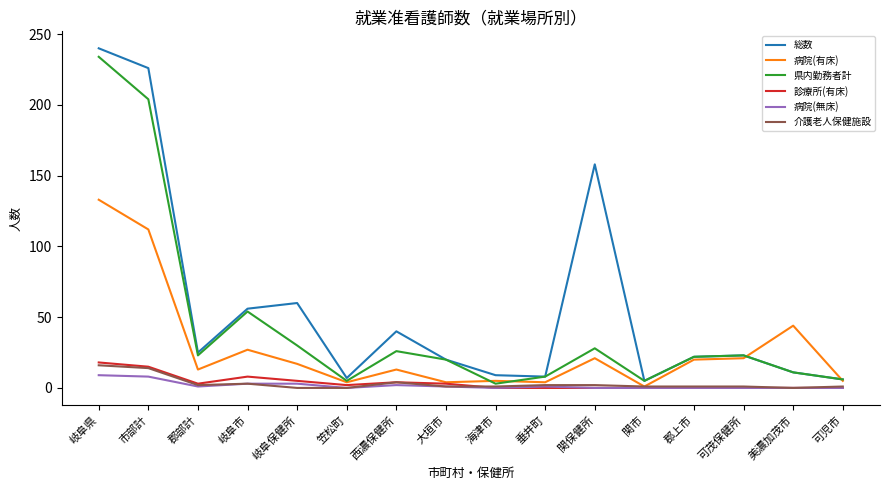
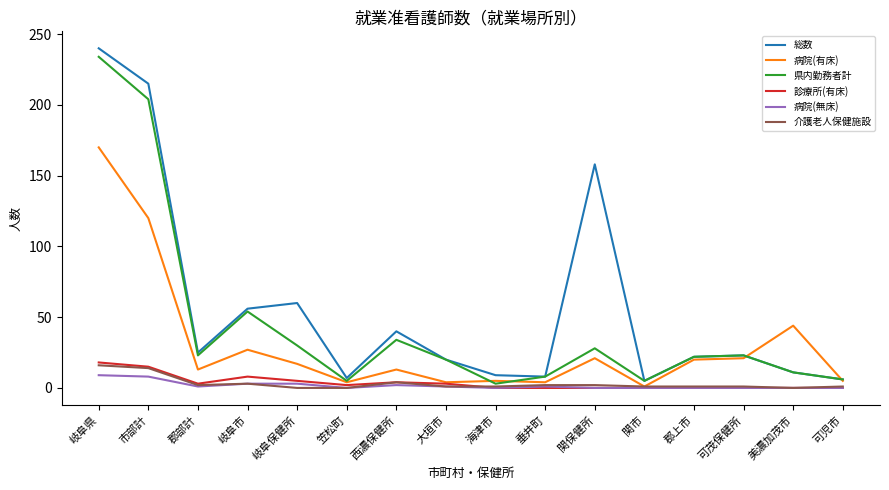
  {
    "総数": {
      "岐阜県": 240,
-     "市部計": 226,
+     "市部計": 215,
      "郡部計": 25,
      "岐阜市": 56,
      "岐阜保健所": 60,
      "笠松町": 7,
      "西濃保健所": 40,
      "海津市": 9,
      "関保健所": 158
    },
    "病院(有床)": {
-     "岐阜県": 133,
-     "市部計": 112,
+     "岐阜県": 170,
+     "市部計": 120,
      "郡部計": 13,
      "岐阜市": 27,
      "岐阜保健所": 17,
      "西濃保健所": 13,
      "海津市": 5,
      "垂井町": 4,
      "関保健所": 21,
      "郡上市": 20,
      "可茂保健所": 21,
      "美濃加茂市": 44
    },
    "県内勤務者計": {
      "岐阜県": 234,
      "市部計": 204,
      "郡部計": 23,
      "岐阜市": 54,
      "岐阜保健所": 30,
-     "西濃保健所": 26,
+     "西濃保健所": 34,
      "海津市": 3,
      "関保健所": 28
    },
    "診療所(有床)": {
      "岐阜県": 18,
      "岐阜市": 8,
      "岐阜保健所": 5,
      "笠松町": 2
    },
    "病院(無床)": {
      "岐阜県": 9,
      "市部計": 8,
      "岐阜保健所": 3,
      "西濃保健所": 2
    },
    "介護老人保健施設": {
      "岐阜県": 16,
      "岐阜保健所": 0,
      "関保健所": 2
    }
  }
